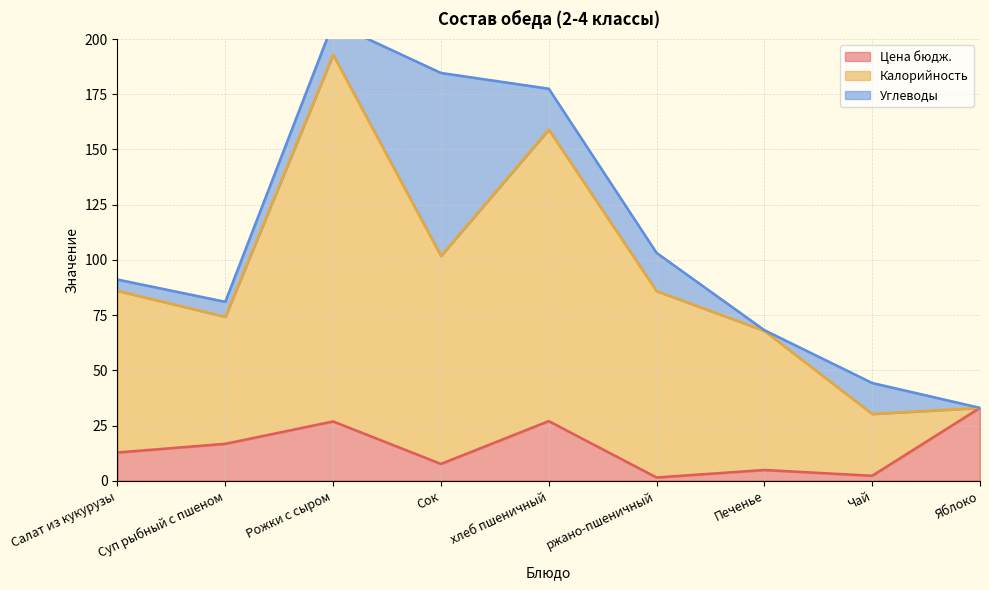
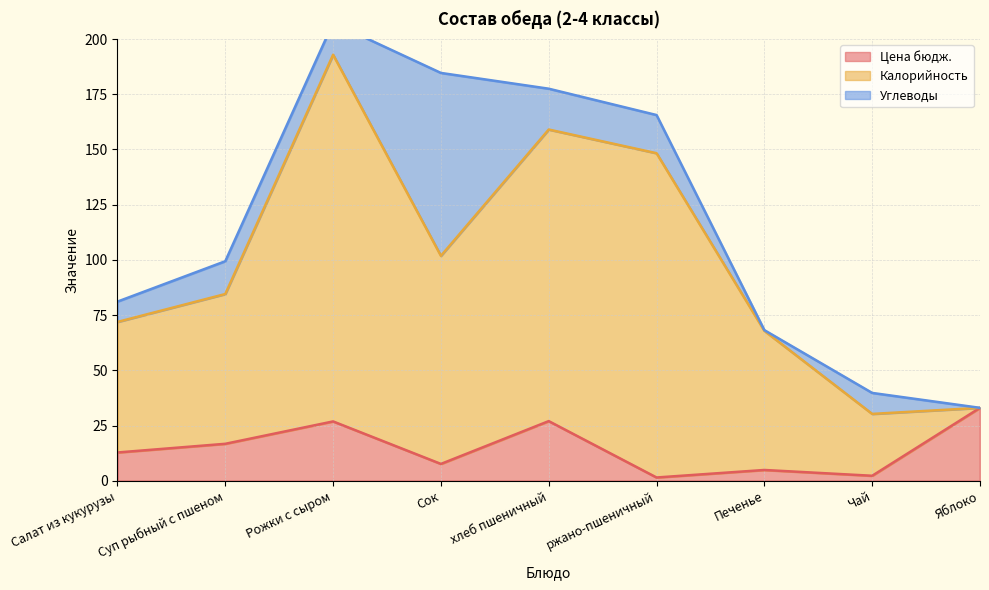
  {
    "Цена бюдж.": {
      "Салат из кукурузы": 13,
      "Суп рыбный с пшеном": 17,
      "Рожки с сыром": 27,
      "Сок": 8,
      "хлеб пшеничный": 27,
      "ржано-пшеничный": 2,
      "Печенье": 5,
      "Чай": 2
    },
    "Калорийность": {
-     "Салат из кукурузы": 73,
-     "Суп рыбный с пшеном": 58,
+     "Салат из кукурузы": 59,
+     "Суп рыбный с пшеном": 68,
      "Рожки с сыром": 166,
      "Сок": 94,
      "хлеб пшеничный": 132,
-     "ржано-пшеничный": 84,
+     "ржано-пшеничный": 147,
      "Чай": 28
    },
    "Углеводы": {
-     "Салат из кукурузы": 5,
-     "Суп рыбный с пшеном": 7,
+     "Салат из кукурузы": 9,
+     "Суп рыбный с пшеном": 15,
      "Сок": 83,
      "хлеб пшеничный": 18,
      "ржано-пшеничный": 17,
-     "Чай": 14
+     "Чай": 9
    }
  }
